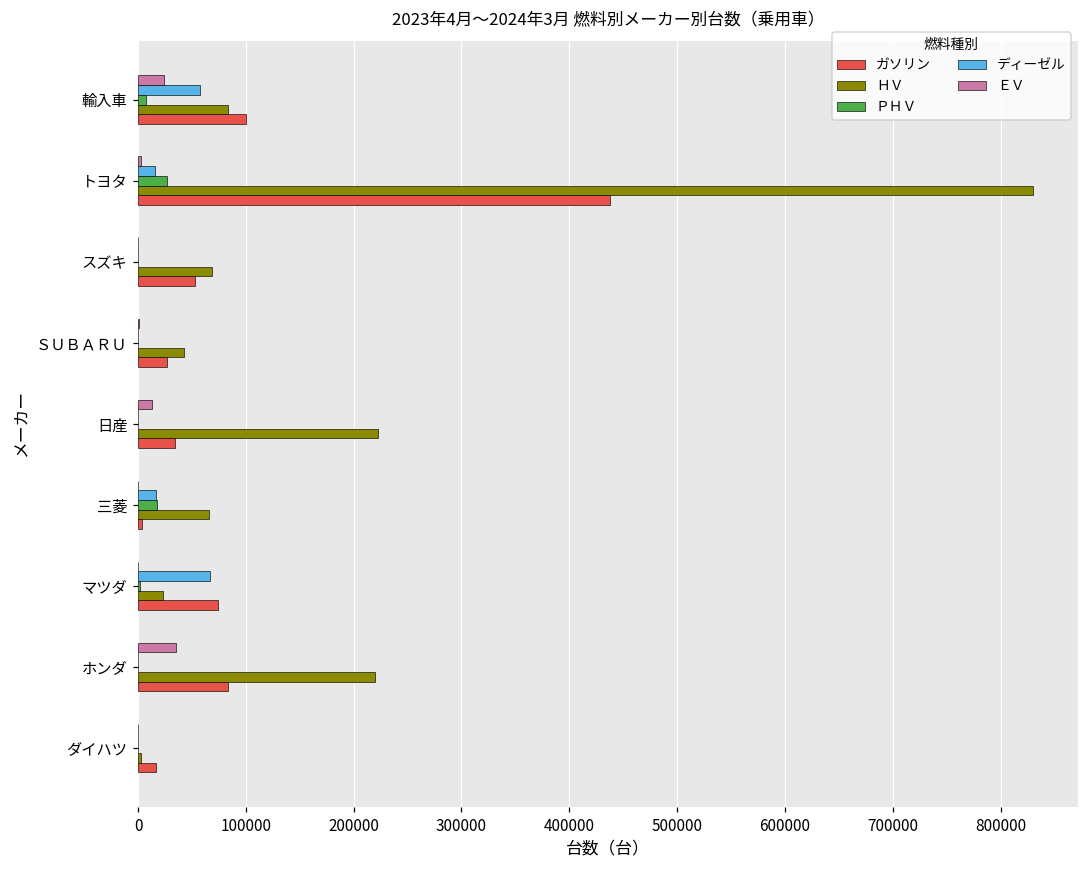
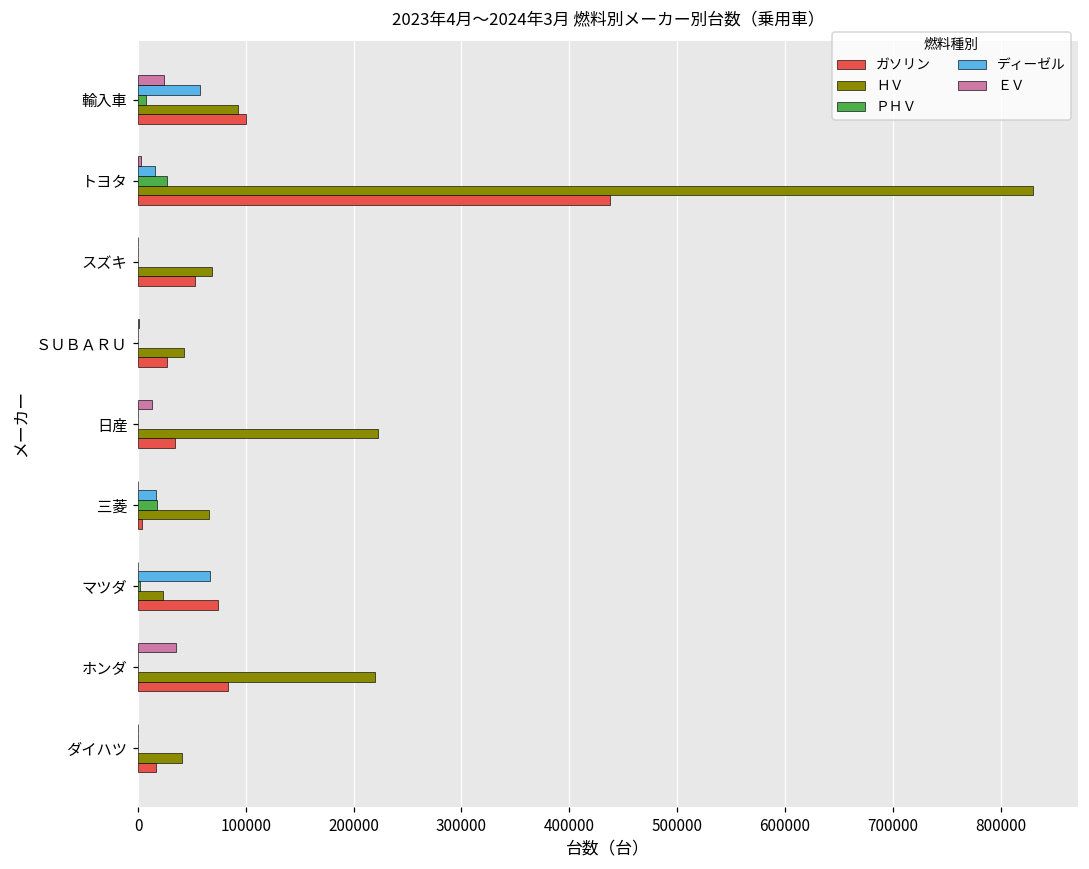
  {
    "ガソリン": {
      "輸入車": 100000,
      "トヨタ": 440000,
      "スズキ": 50000,
      "ＳＵＢＡＲＵ": 30000,
      "日産": 30000,
      "三菱": 0,
      "マツダ": 70000,
      "ホンダ": 80000,
      "ダイハツ": 20000
    },
    "ＨＶ": {
-     "輸入車": 80000,
+     "輸入車": 90000,
      "トヨタ": 830000,
      "スズキ": 70000,
      "ＳＵＢＡＲＵ": 40000,
      "日産": 220000,
      "三菱": 70000,
      "マツダ": 20000,
      "ホンダ": 220000,
-     "ダイハツ": 0
+     "ダイハツ": 40000
    },
    "ＰＨＶ": {
      "輸入車": 10000,
      "トヨタ": 30000,
      "スズキ": 0,
      "ＳＵＢＡＲＵ": 0,
      "日産": 0,
      "三菱": 20000,
      "ホンダ": 0,
      "ダイハツ": 0
    },
    "ディーゼル": {
      "輸入車": 60000,
      "トヨタ": 20000,
      "スズキ": 0,
      "ＳＵＢＡＲＵ": 0,
      "日産": 0,
      "三菱": 20000,
      "マツダ": 70000,
      "ホンダ": 0,
      "ダイハツ": 0
    },
    "ＥＶ": {
      "輸入車": 20000,
      "スズキ": 0,
      "日産": 10000,
      "三菱": 0,
      "ホンダ": 40000,
      "ダイハツ": 0
    }
  }
